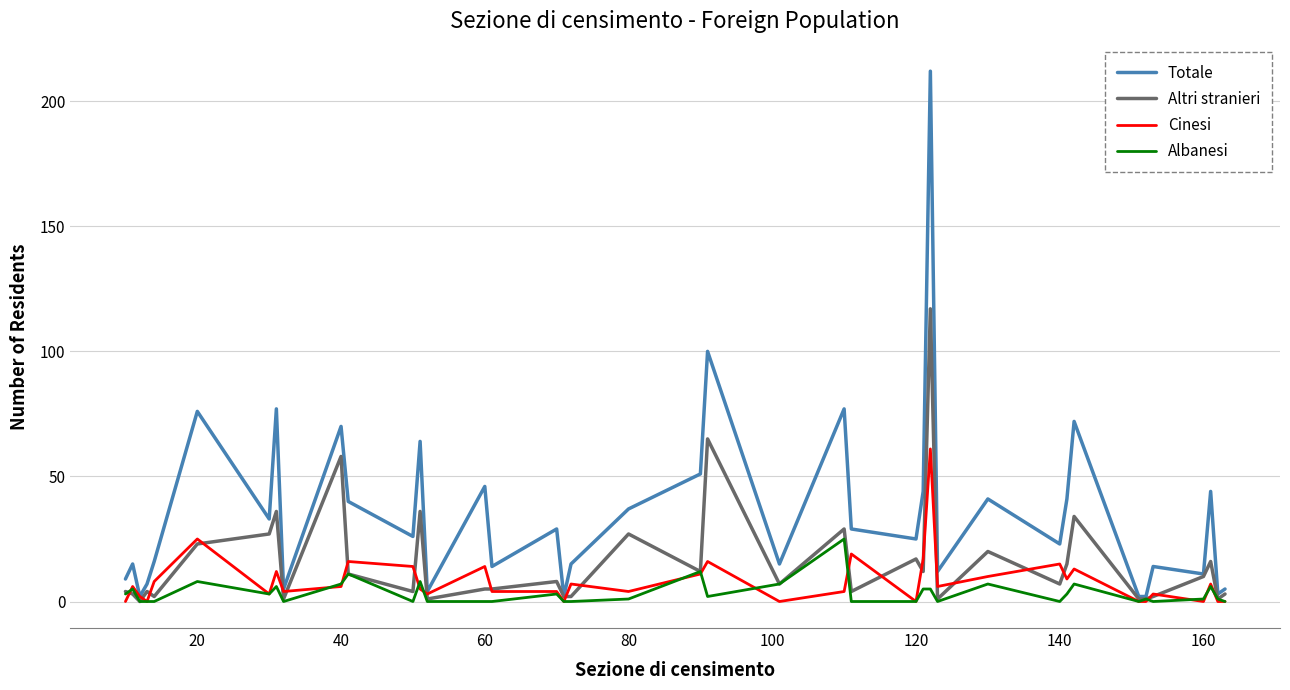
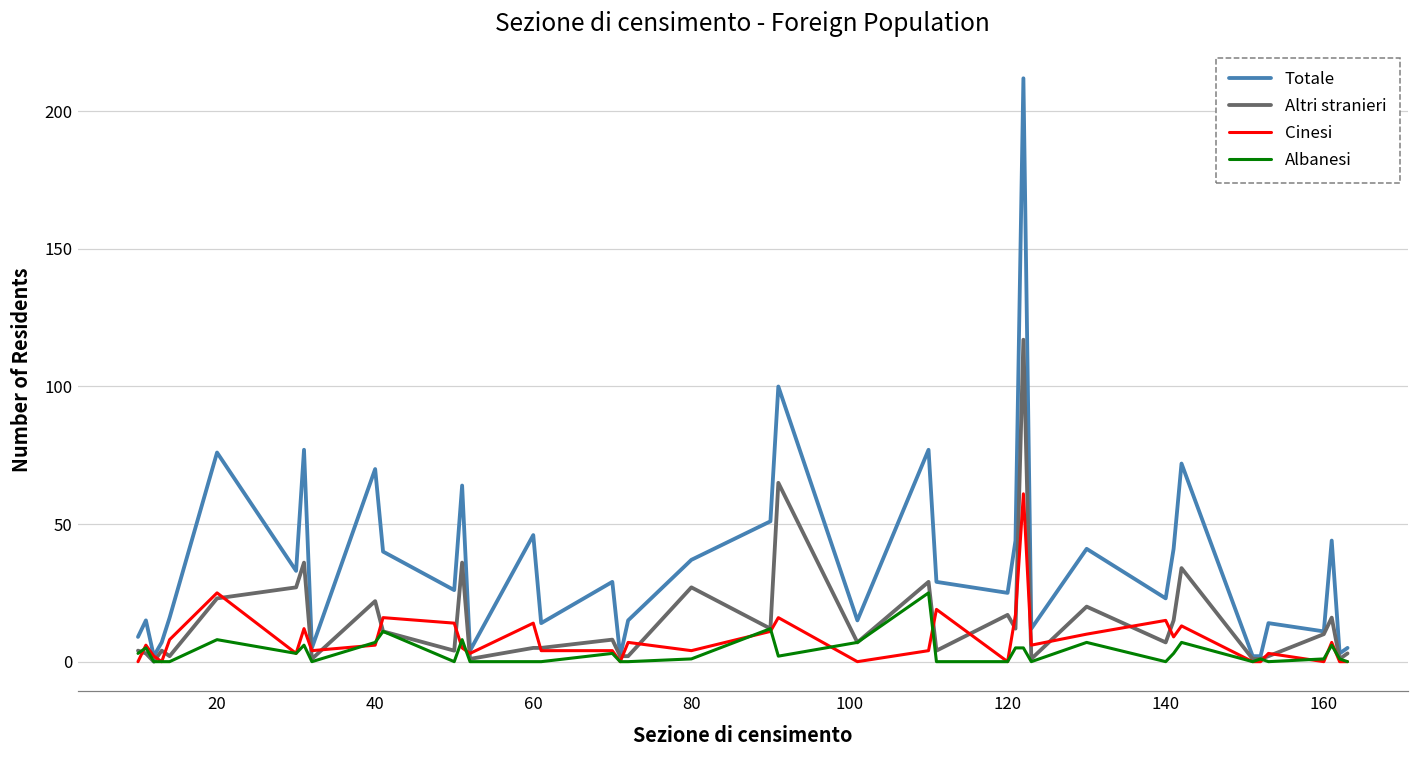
  {
    "Totale": {
      "20": 76,
      "40": 70,
      "60": 46,
      "80": 37,
      "120": 25,
      "140": 23
    },
    "Altri stranieri": {
      "20": 23,
-     "40": 58,
+     "40": 22,
      "60": 5,
      "80": 27,
      "120": 17,
      "140": 7
    },
    "Cinesi": {
      "20": 25,
      "60": 14,
      "80": 4,
      "140": 15
    },
    "Albanesi": {
      "20": 8,
      "60": 0,
      "80": 1,
      "140": 0
    }
  }
